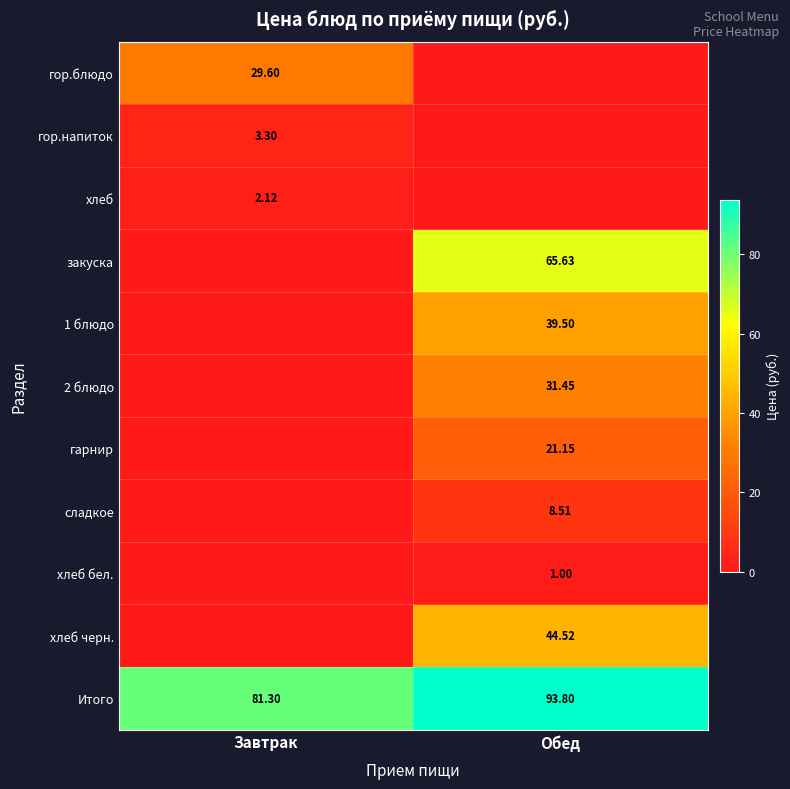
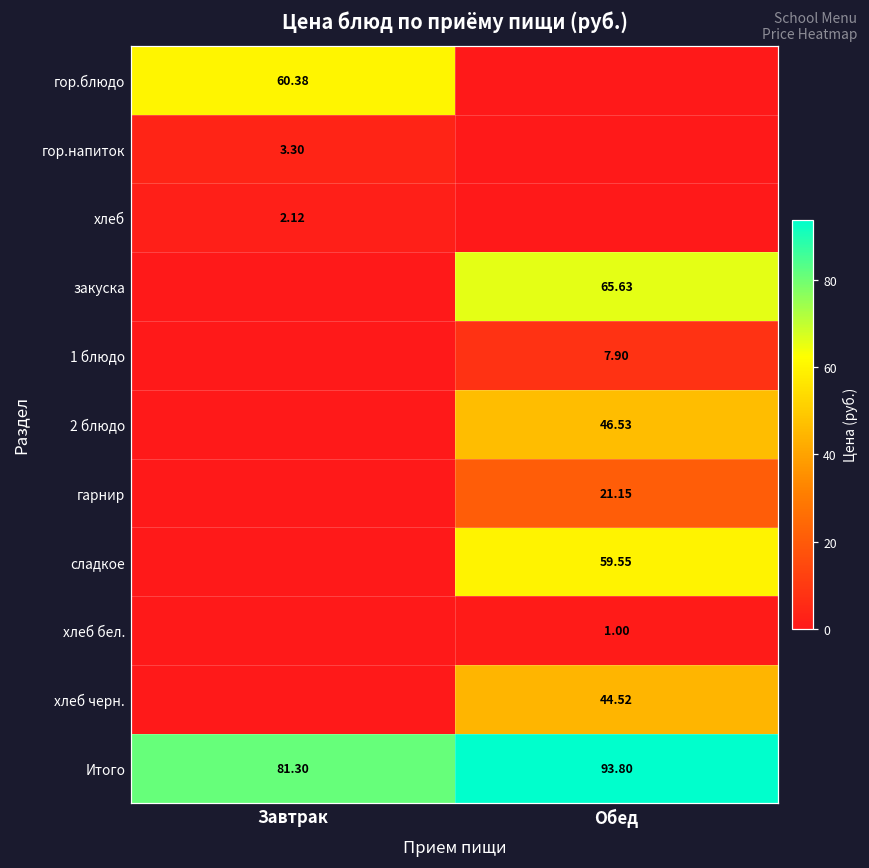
  {
    "гор.блюдо": {
-     "Завтрак": 29.60
+     "Завтрак": 60.38
    },
    "гор.напиток": {
      "Завтрак": 3.30
    },
    "хлеб": {
      "Завтрак": 2.12
    },
    "закуска": {
      "Обед": 65.63
    },
    "1 блюдо": {
-     "Обед": 39.50
+     "Обед": 7.90
    },
    "2 блюдо": {
-     "Обед": 31.45
+     "Обед": 46.53
    },
    "гарнир": {
      "Обед": 21.15
    },
    "сладкое": {
-     "Обед": 8.51
+     "Обед": 59.55
    },
    "хлеб бел.": {
      "Обед": 1.00
    },
    "хлеб черн.": {
      "Обед": 44.52
    },
    "Итого": {
      "Завтрак": 81.30,
      "Обед": 93.80
    }
  }
